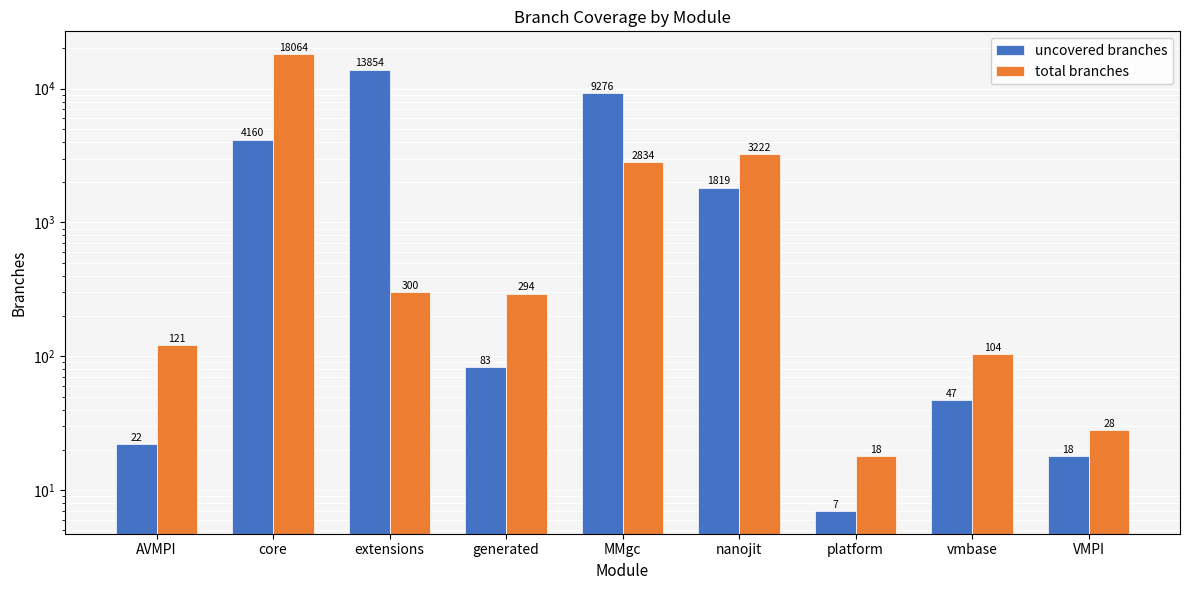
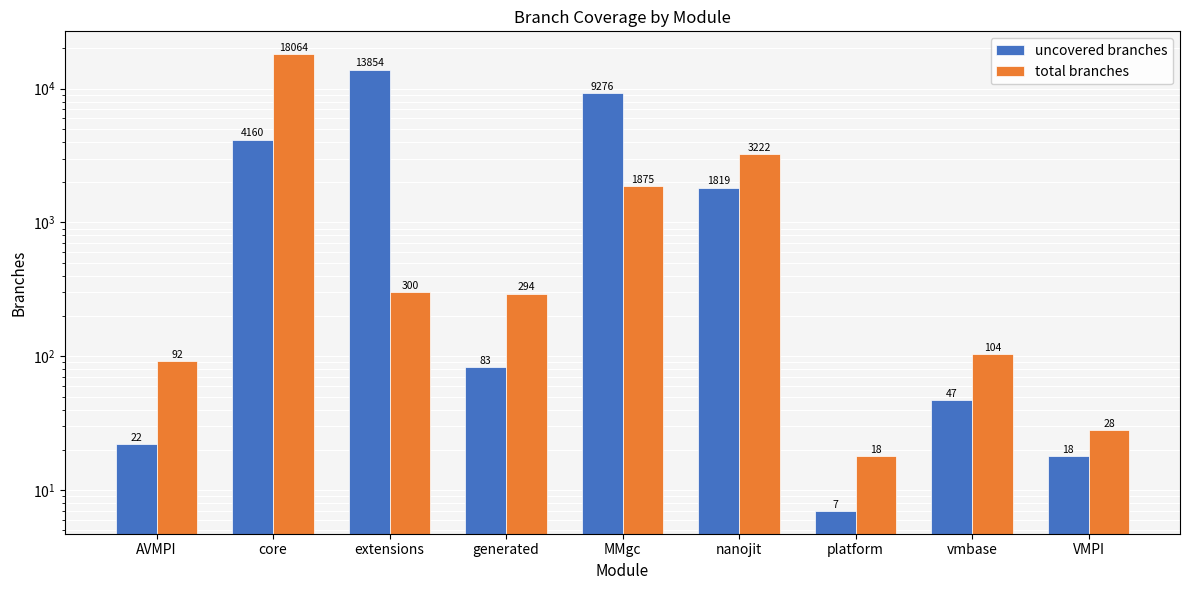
  {
    "uncovered branches": {
      "AVMPI": 22,
      "core": 4160,
      "extensions": 13854,
      "generated": 83,
      "MMgc": 9276,
      "nanojit": 1819,
      "platform": 7,
      "vmbase": 47,
      "VMPI": 18
    },
    "total branches": {
-     "AVMPI": 121,
+     "AVMPI": 92,
      "core": 18064,
      "extensions": 300,
      "generated": 294,
-     "MMgc": 2834,
+     "MMgc": 1875,
      "nanojit": 3222,
      "platform": 18,
      "vmbase": 104,
      "VMPI": 28
    }
  }
